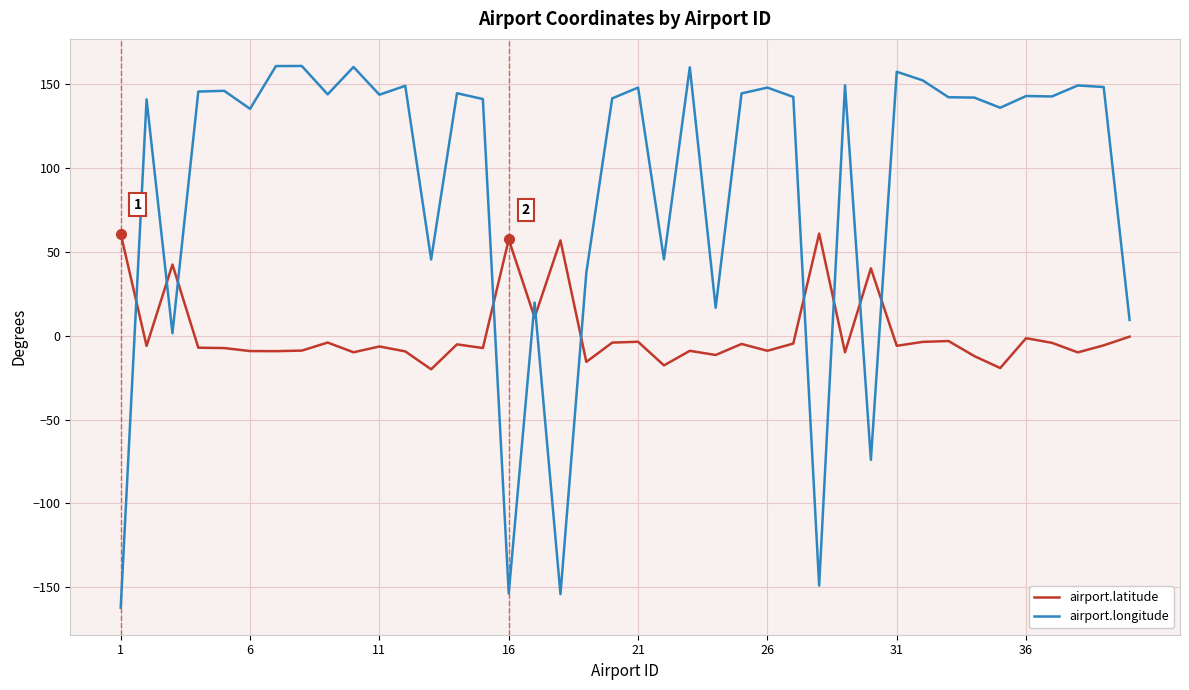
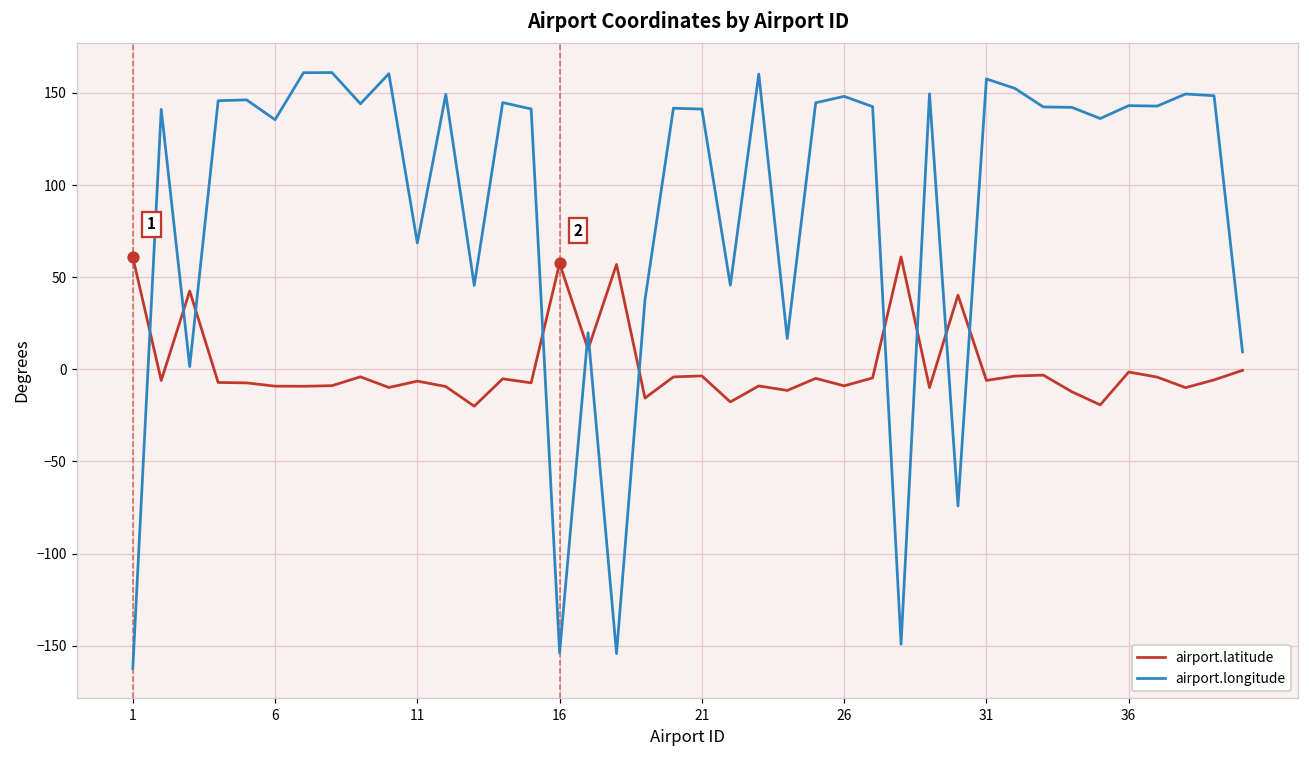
  {
    "airport.longitude": {
      "1": -162,
      "6": 135,
-     "11": 144,
+     "11": 69,
      "16": -154,
-     "21": 148,
+     "21": 141,
      "26": 148,
      "31": 158,
      "36": 143
    }
  }
